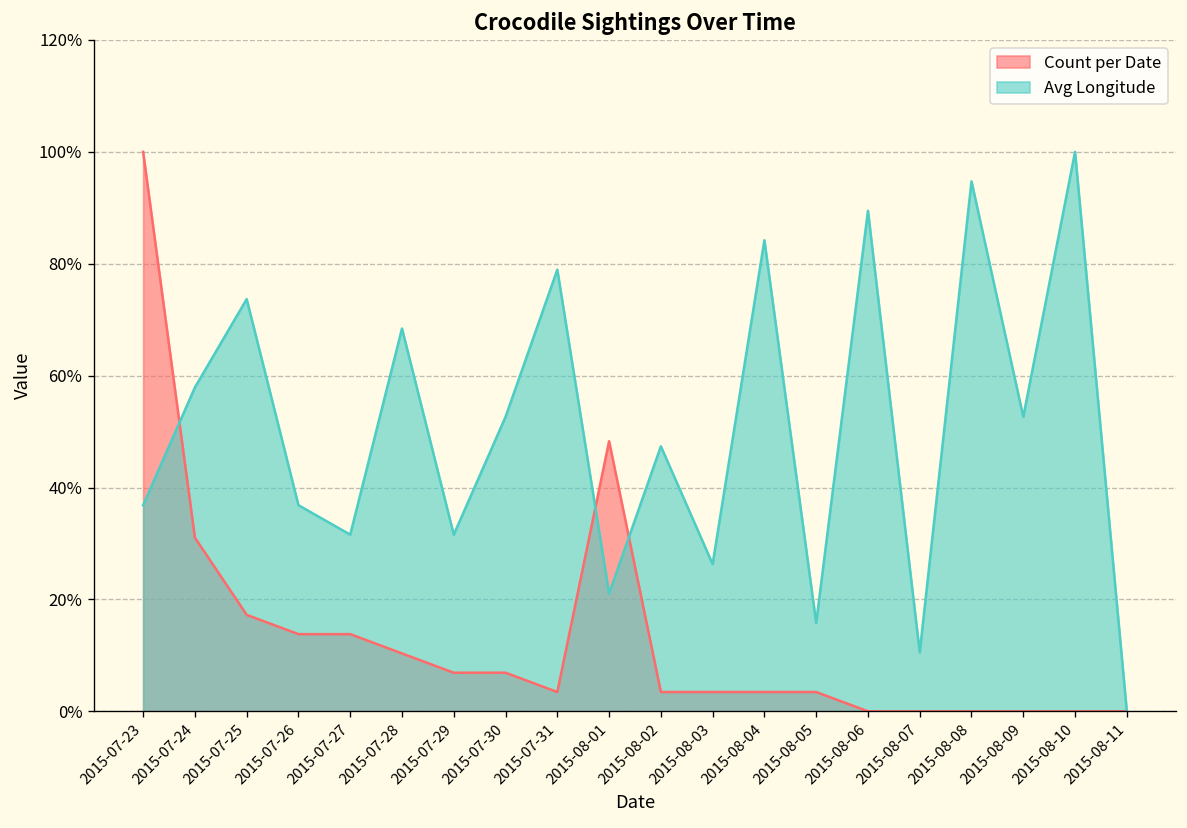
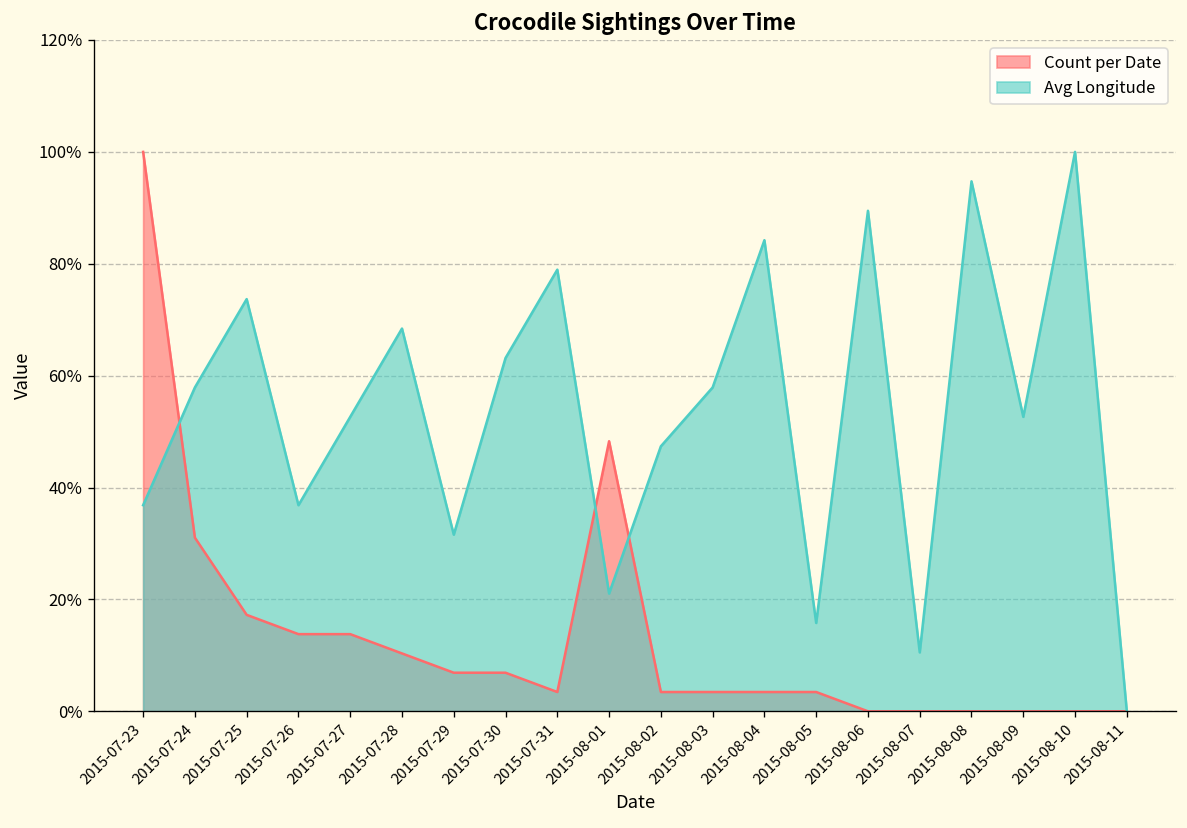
  {
    "Count per Date": {
      "2015-07-23": "100%",
      "2015-07-24": "31%",
      "2015-07-25": "17%",
      "2015-07-26": "14%",
      "2015-07-27": "14%",
      "2015-07-28": "10%",
      "2015-07-29": "7%",
      "2015-07-30": "7%",
      "2015-07-31": "3%",
      "2015-08-01": "48%",
      "2015-08-02": "3%",
      "2015-08-03": "3%",
      "2015-08-04": "3%",
      "2015-08-05": "3%",
      "2015-08-06": "0%",
      "2015-08-07": "0%",
      "2015-08-08": "0%",
      "2015-08-09": "0%",
      "2015-08-10": "0%"
    },
    "Avg Longitude": {
      "2015-07-23": "37%",
      "2015-07-24": "58%",
      "2015-07-25": "74%",
      "2015-07-26": "37%",
-     "2015-07-27": "32%",
+     "2015-07-27": "53%",
      "2015-07-28": "68%",
      "2015-07-29": "32%",
-     "2015-07-30": "53%",
+     "2015-07-30": "63%",
      "2015-07-31": "79%",
      "2015-08-01": "21%",
      "2015-08-02": "47%",
-     "2015-08-03": "26%",
+     "2015-08-03": "58%",
      "2015-08-04": "84%",
      "2015-08-05": "16%",
      "2015-08-06": "89%",
      "2015-08-07": "11%",
      "2015-08-08": "95%",
      "2015-08-09": "53%",
      "2015-08-10": "100%"
    }
  }
